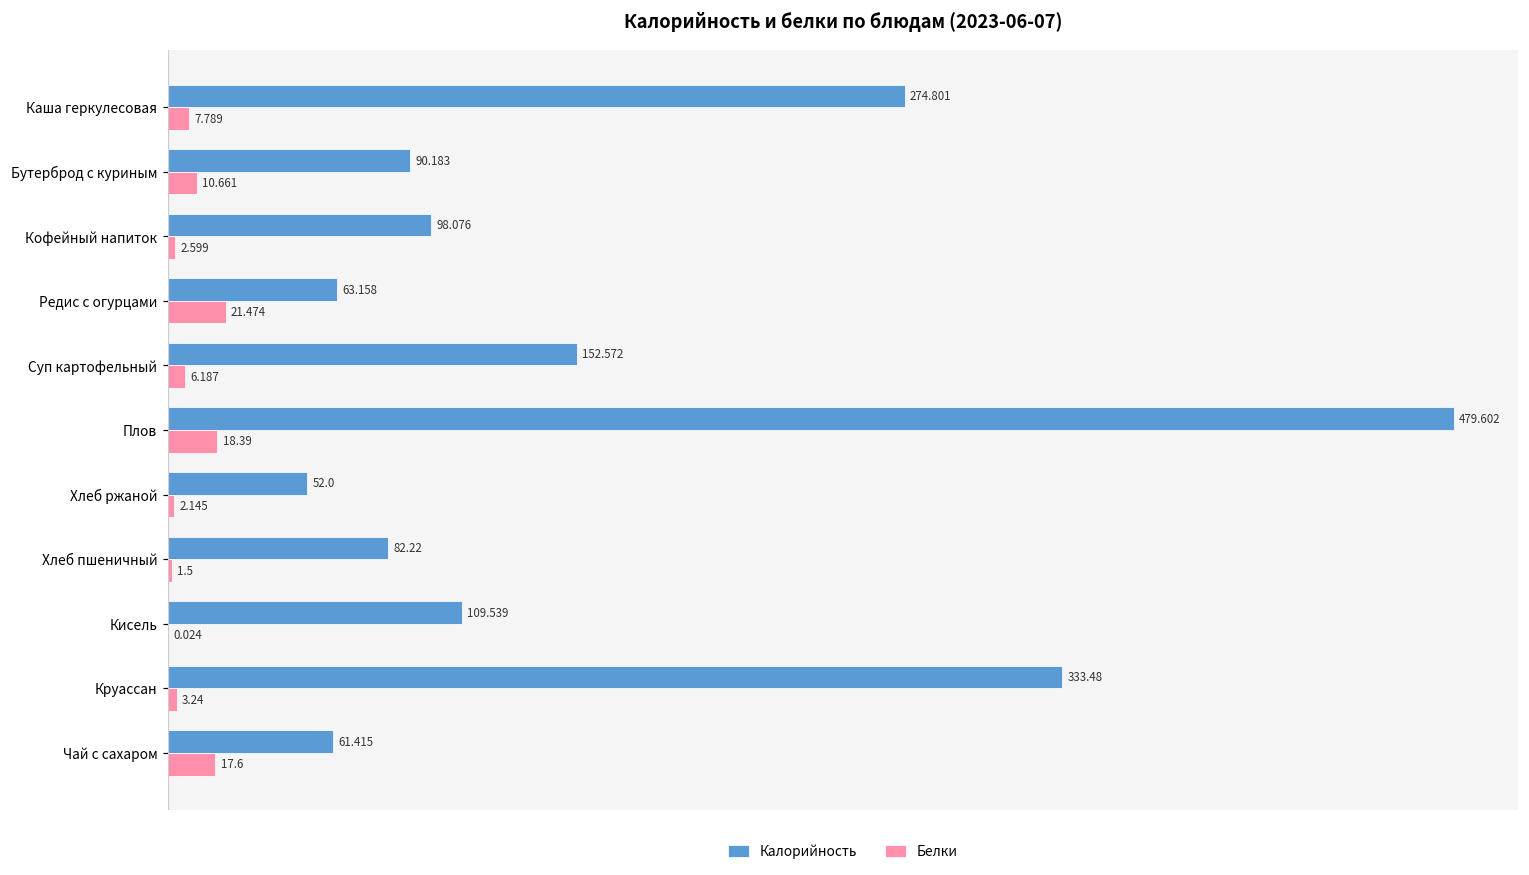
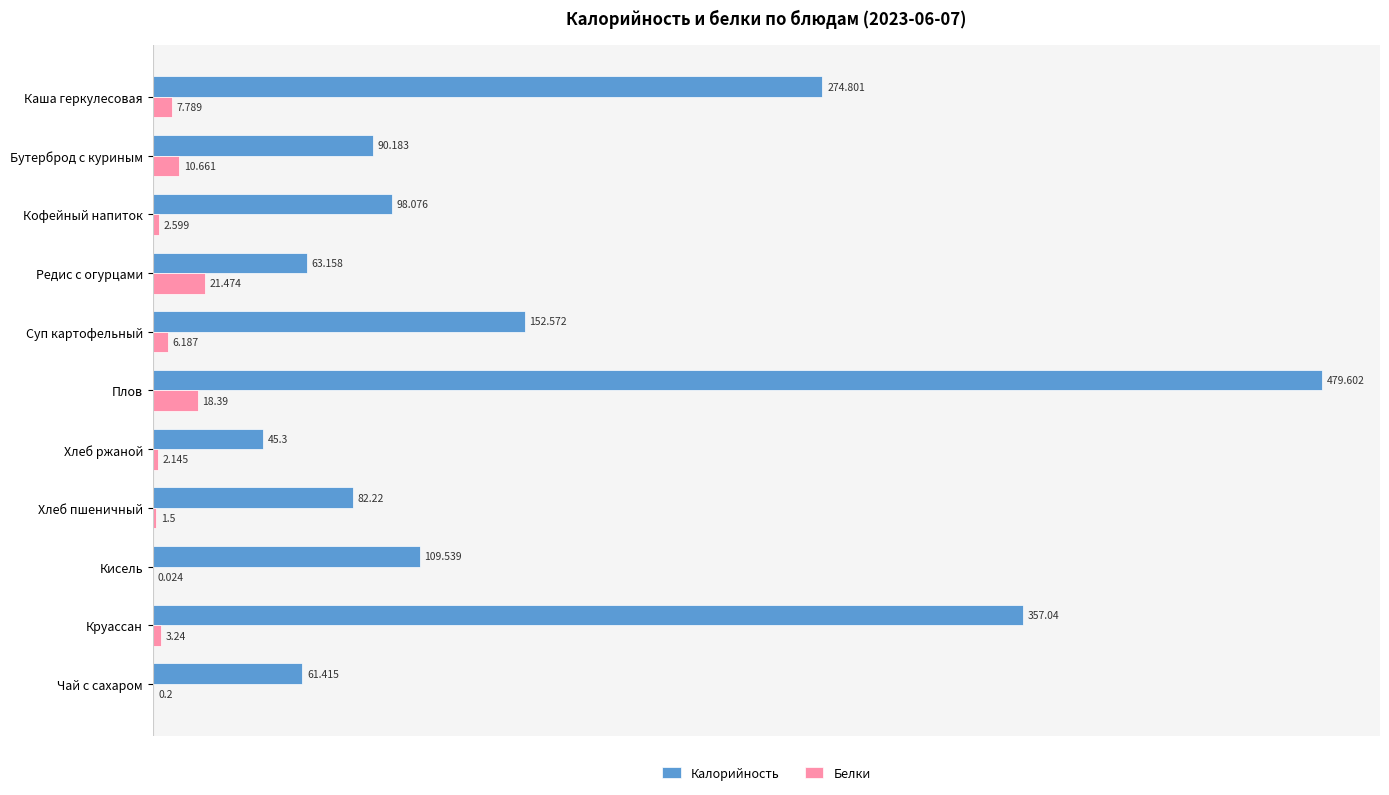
  {
    "Калорийность": {
      "Каша геркулесовая": 274.801,
      "Бутерброд с куриным": 90.183,
      "Кофейный напиток": 98.076,
      "Редис с огурцами": 63.158,
      "Суп картофельный": 152.572,
      "Плов": 479.602,
-     "Хлеб ржаной": 52.0,
+     "Хлеб ржаной": 45.3,
      "Хлеб пшеничный": 82.22,
      "Кисель": 109.539,
-     "Круассан": 333.48,
+     "Круассан": 357.04,
      "Чай с сахаром": 61.415
    },
    "Белки": {
      "Каша геркулесовая": 7.789,
      "Бутерброд с куриным": 10.661,
      "Кофейный напиток": 2.599,
      "Редис с огурцами": 21.474,
      "Суп картофельный": 6.187,
      "Плов": 18.39,
      "Хлеб ржаной": 2.145,
      "Хлеб пшеничный": 1.5,
      "Кисель": 0.024,
      "Круассан": 3.24,
-     "Чай с сахаром": 17.6
+     "Чай с сахаром": 0.2
    }
  }
